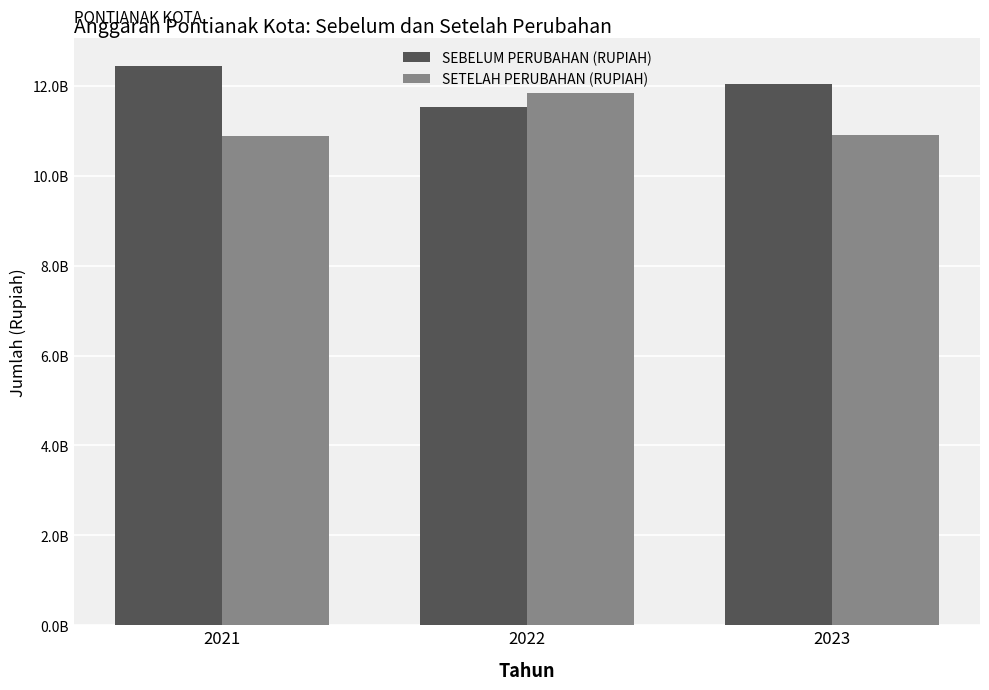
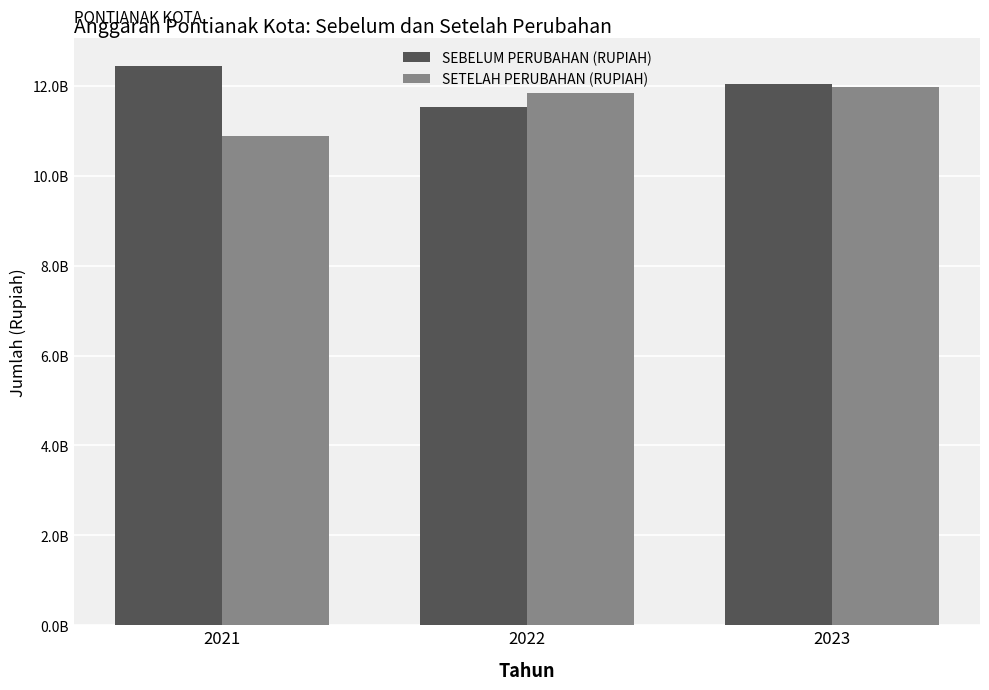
  {
    "SEBELUM PERUBAHAN (RUPIAH)": {
      "2021": 12400000000,
      "2022": 11500000000,
      "2023": 12000000000
    },
    "SETELAH PERUBAHAN (RUPIAH)": {
      "2021": 10900000000,
      "2022": 11800000000,
-     "2023": 10900000000
+     "2023": 12000000000
    }
  }
